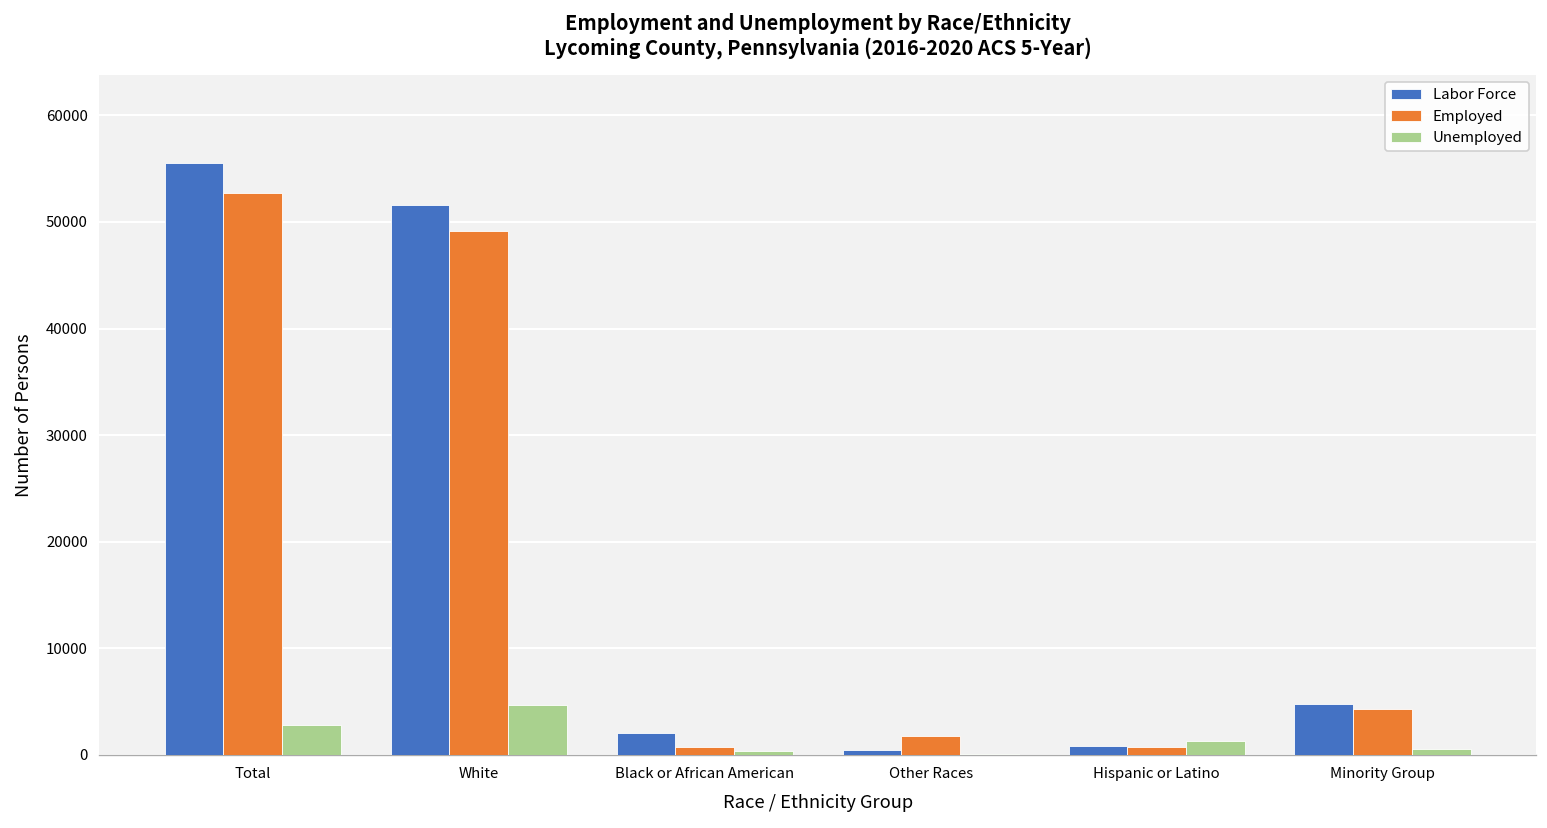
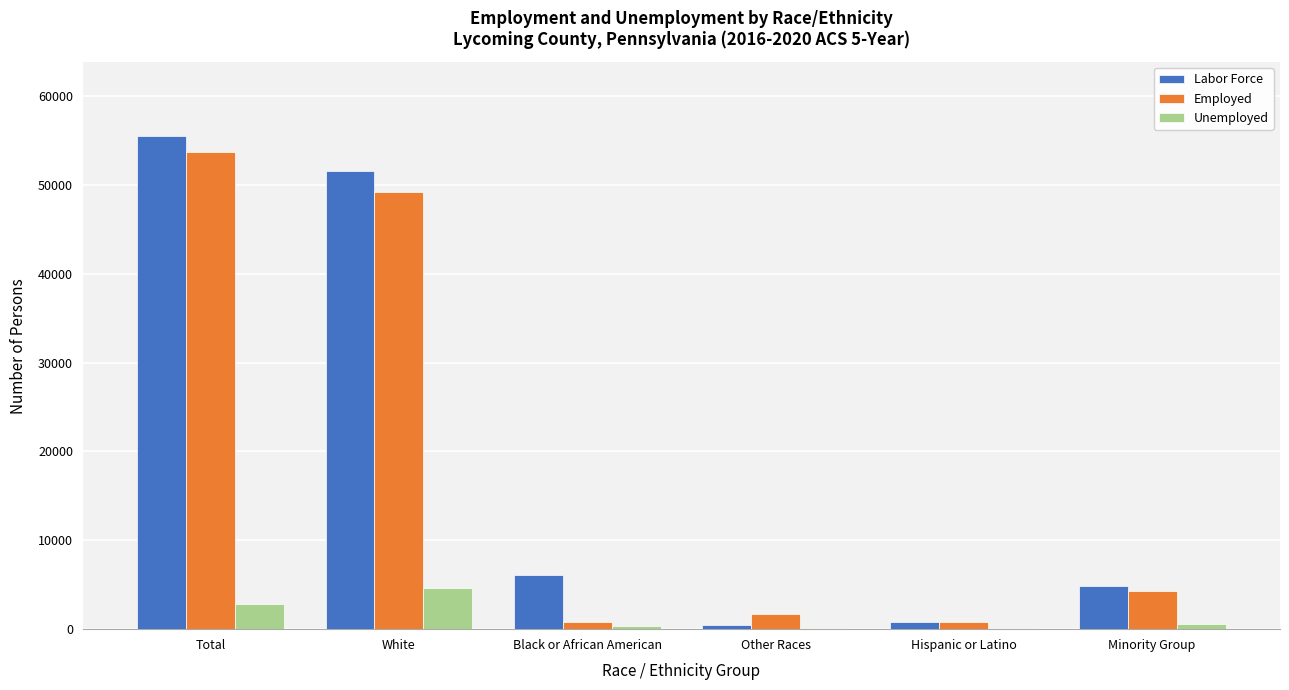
  {
    "Labor Force": {
      "Total": 56000,
      "White": 52000,
-     "Black or African American": 2000,
+     "Black or African American": 6000,
      "Other Races": 0,
      "Hispanic or Latino": 1000,
      "Minority Group": 5000
    },
    "Employed": {
-     "Total": 53000,
+     "Total": 54000,
      "White": 49000,
      "Black or African American": 1000,
      "Other Races": 2000,
      "Hispanic or Latino": 1000,
      "Minority Group": 4000
    },
    "Unemployed": {
      "Total": 3000,
      "White": 5000,
      "Black or African American": 0,
-     "Hispanic or Latino": 1000,
+     "Hispanic or Latino": 0,
      "Minority Group": 1000
    }
  }
